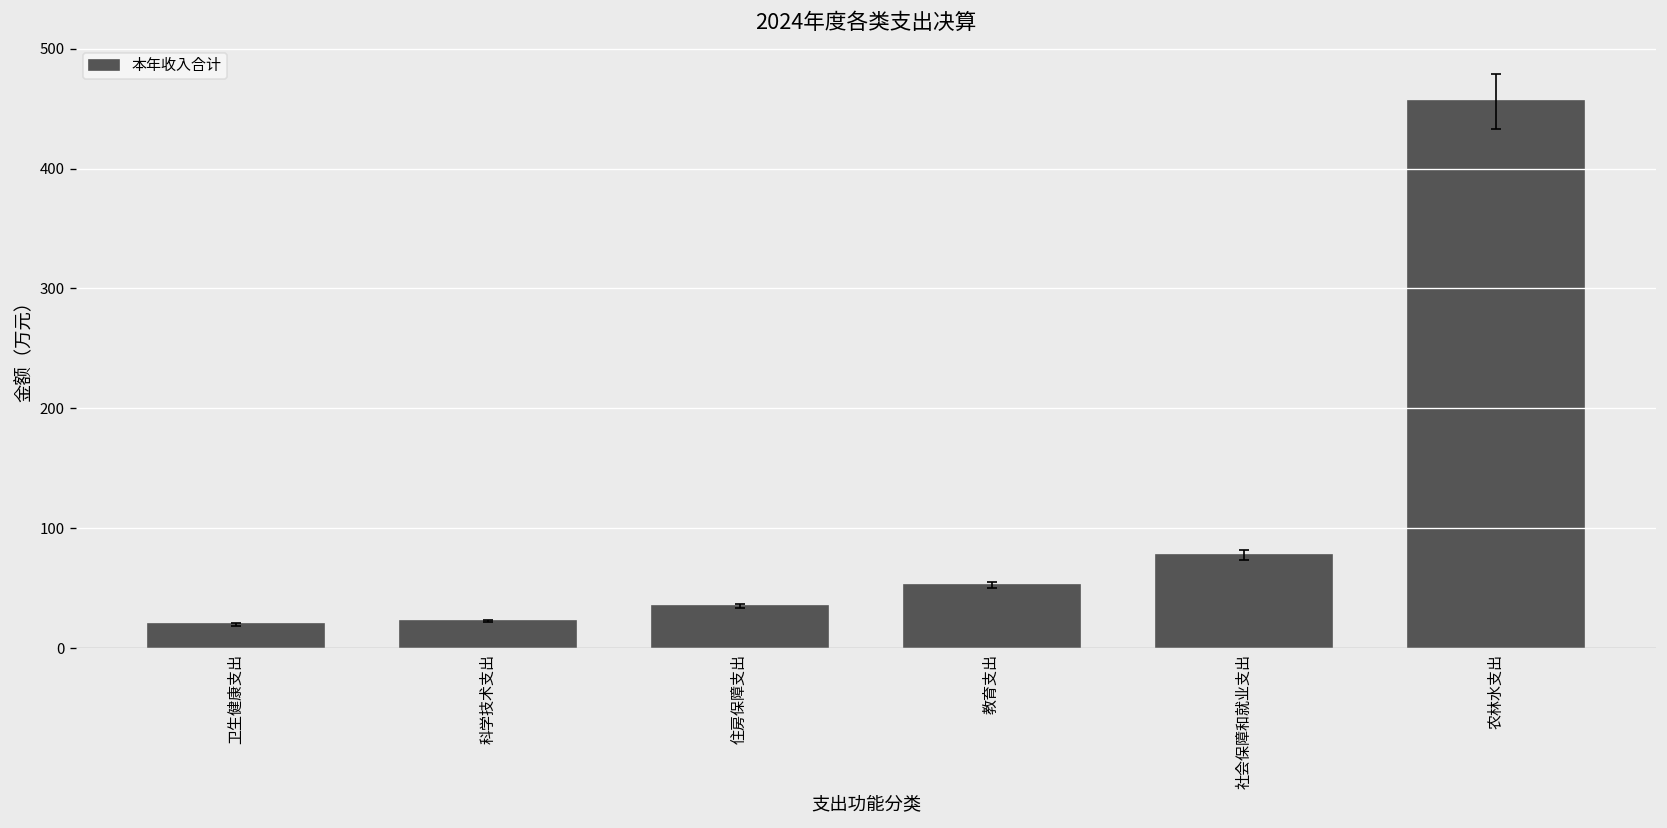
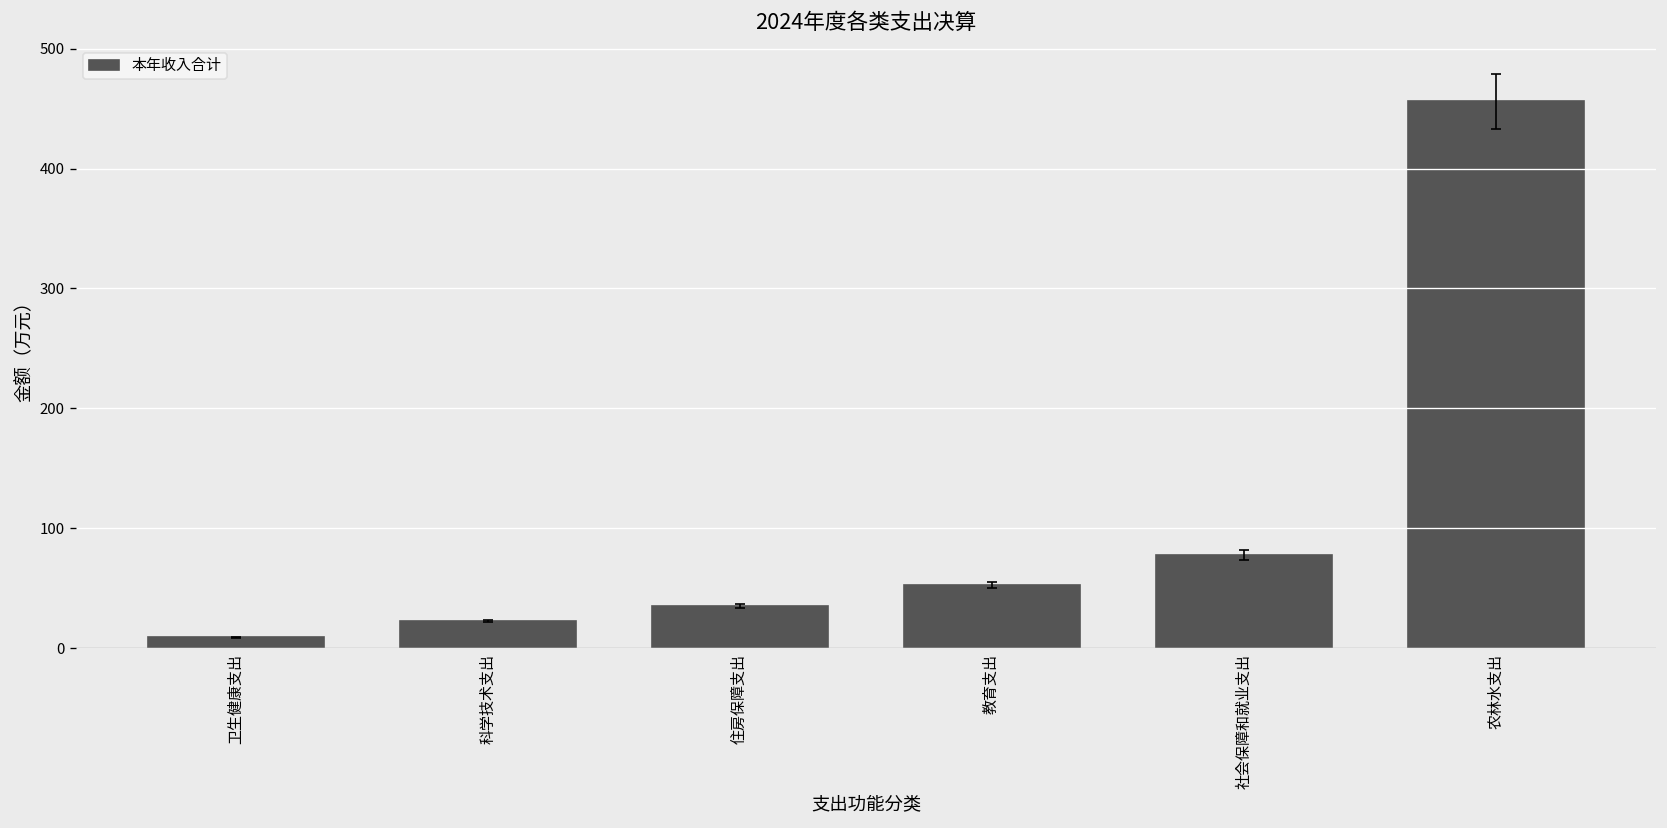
  {
    "本年收入合计": {
-     "卫生健康支出": 20,
+     "卫生健康支出": 10,
      "科学技术支出": 20,
      "住房保障支出": 40,
      "教育支出": 50,
      "社会保障和就业支出": 80,
      "农林水支出": 460
    }
  }
